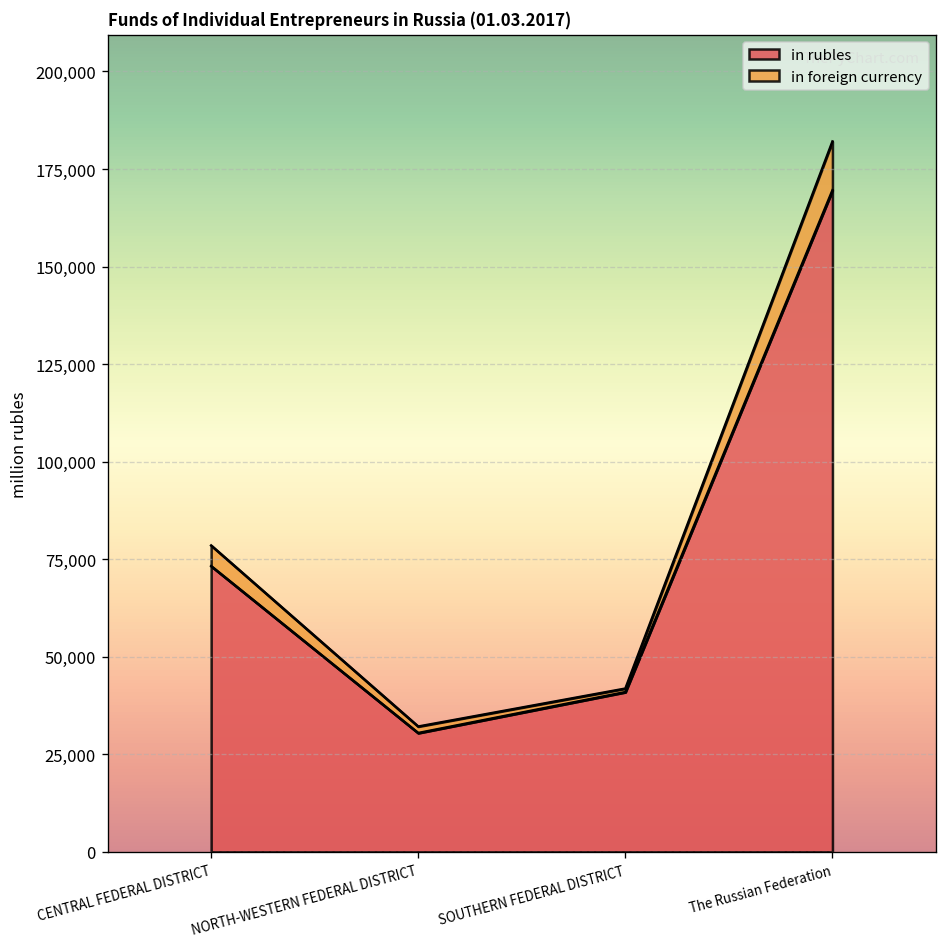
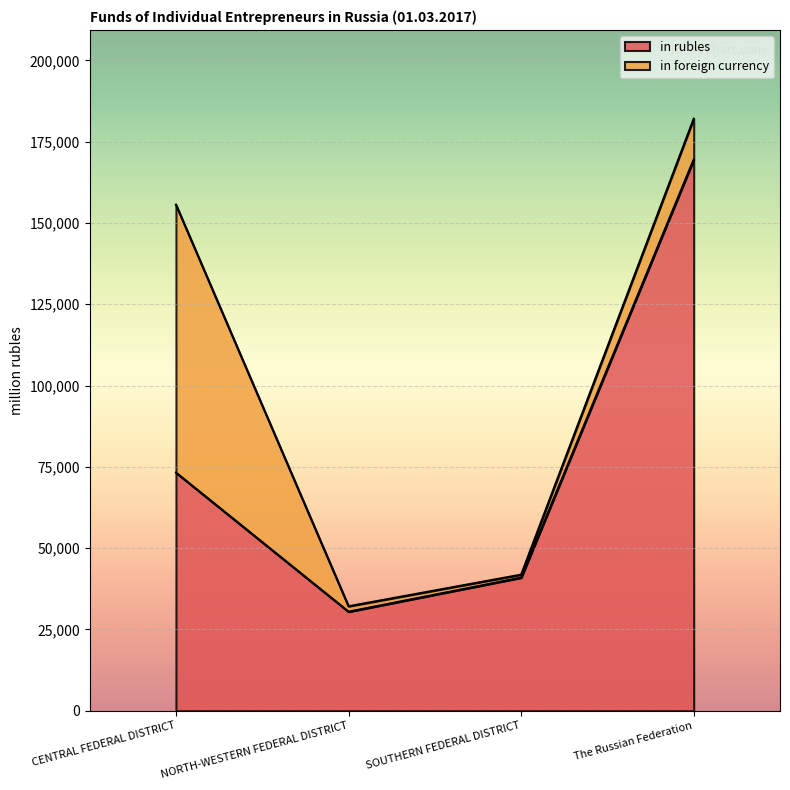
  {
    "in rubles": {
      "CENTRAL FEDERAL DISTRICT": "73,000",
      "NORTH-WESTERN FEDERAL DISTRICT": "30,000",
      "SOUTHERN FEDERAL DISTRICT": "41,000",
      "The Russian Federation": "170,000"
    },
    "in foreign currency": {
-     "CENTRAL FEDERAL DISTRICT": "5,000",
+     "CENTRAL FEDERAL DISTRICT": "82,000",
      "NORTH-WESTERN FEDERAL DISTRICT": "2,000",
      "SOUTHERN FEDERAL DISTRICT": "1,000",
      "The Russian Federation": "13,000"
    }
  }
